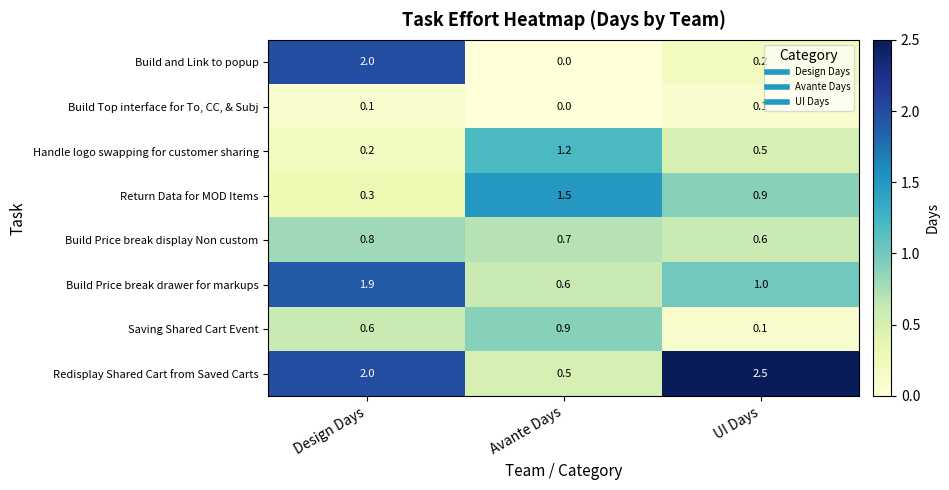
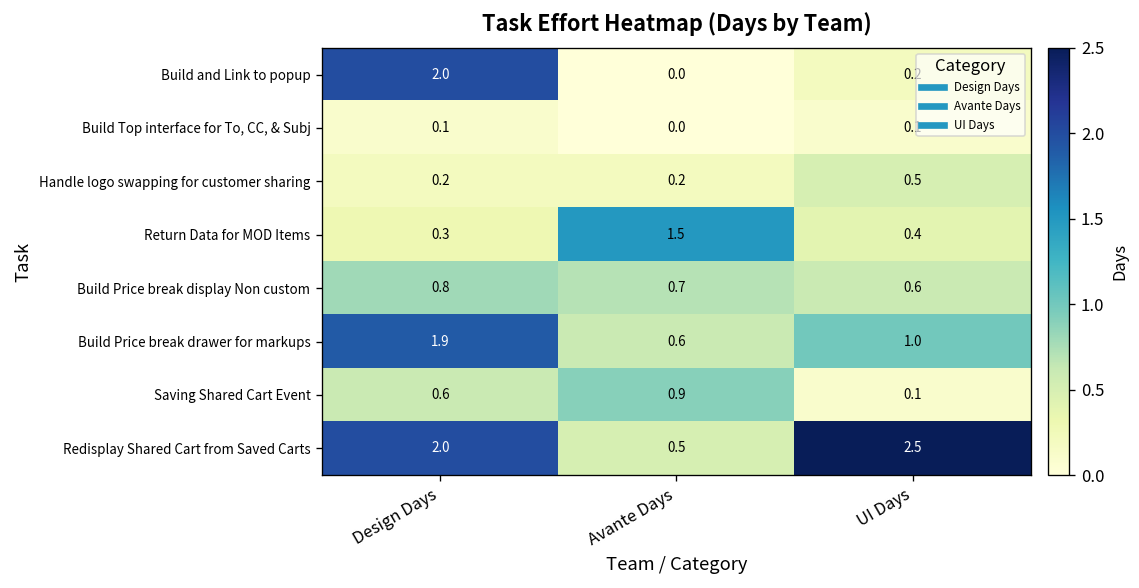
  {
    "Build and Link to popup": {
      "Design Days": 2.0,
      "Avante Days": 0.0
    },
    "Build Top interface for To, CC, & Subj": {
      "Design Days": 0.1,
      "Avante Days": 0.0
    },
    "Handle logo swapping for customer sharing": {
      "Design Days": 0.2,
-     "Avante Days": 1.2,
+     "Avante Days": 0.2,
      "UI Days": 0.5
    },
    "Return Data for MOD Items": {
      "Design Days": 0.3,
      "Avante Days": 1.5,
-     "UI Days": 0.9
+     "UI Days": 0.4
    },
    "Build Price break display Non custom": {
      "Design Days": 0.8,
      "Avante Days": 0.7,
      "UI Days": 0.6
    },
    "Build Price break drawer for markups": {
      "Design Days": 1.9,
      "Avante Days": 0.6,
      "UI Days": 1.0
    },
    "Saving Shared Cart Event": {
      "Design Days": 0.6,
      "Avante Days": 0.9,
      "UI Days": 0.1
    },
    "Redisplay Shared Cart from Saved Carts": {
      "Design Days": 2.0,
      "Avante Days": 0.5,
      "UI Days": 2.5
    }
  }
